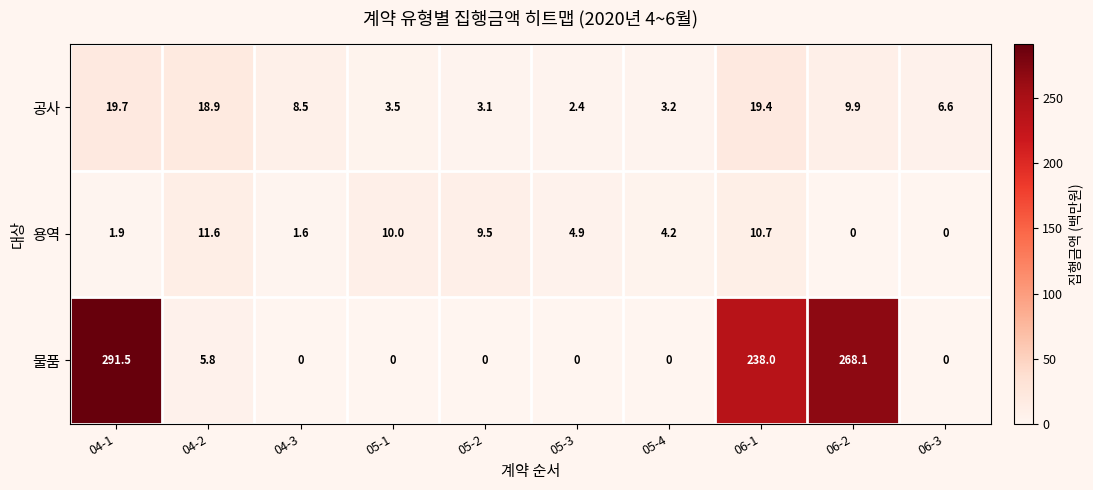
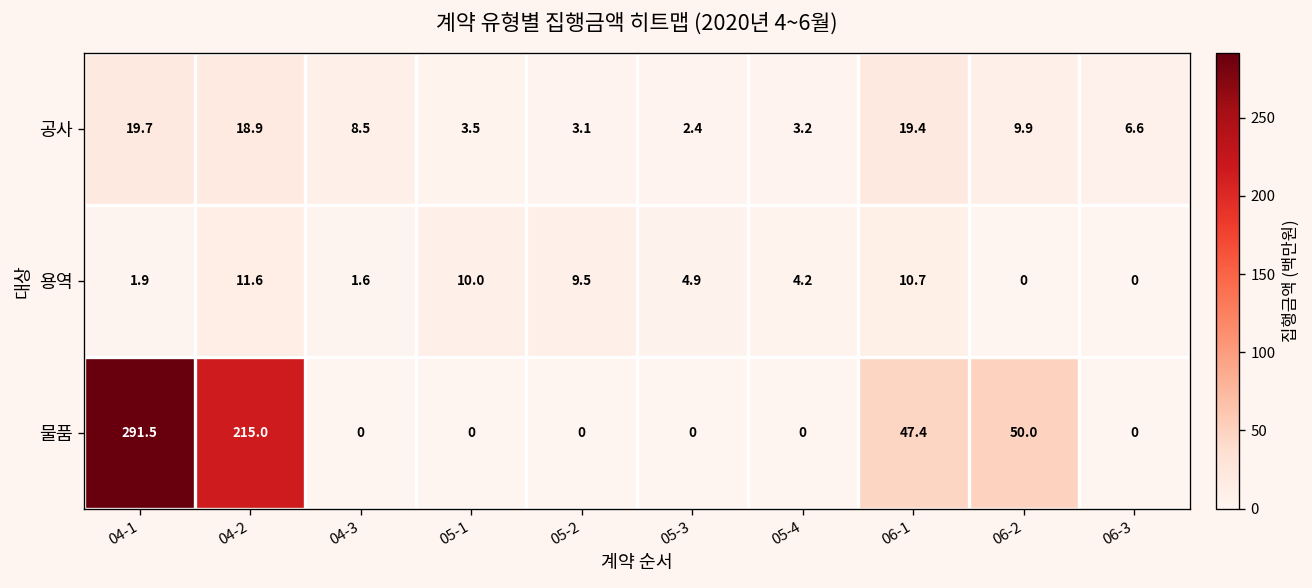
  {
    "공사": {
      "04-1": 19.7,
      "04-2": 18.9,
      "04-3": 8.5,
      "05-1": 3.5,
      "05-2": 3.1,
      "05-3": 2.4,
      "05-4": 3.2,
      "06-1": 19.4,
      "06-2": 9.9,
      "06-3": 6.6
    },
    "용역": {
      "04-1": 1.9,
      "04-2": 11.6,
      "04-3": 1.6,
      "05-1": 10.0,
      "05-2": 9.5,
      "05-3": 4.9,
      "05-4": 4.2,
      "06-1": 10.7,
      "06-2": 0,
      "06-3": 0
    },
    "물품": {
      "04-1": 291.5,
-     "04-2": 5.8,
+     "04-2": 215.0,
      "04-3": 0,
      "05-1": 0,
      "05-2": 0,
      "05-3": 0,
      "05-4": 0,
-     "06-1": 238.0,
-     "06-2": 268.1,
+     "06-1": 47.4,
+     "06-2": 50.0,
      "06-3": 0
    }
  }
